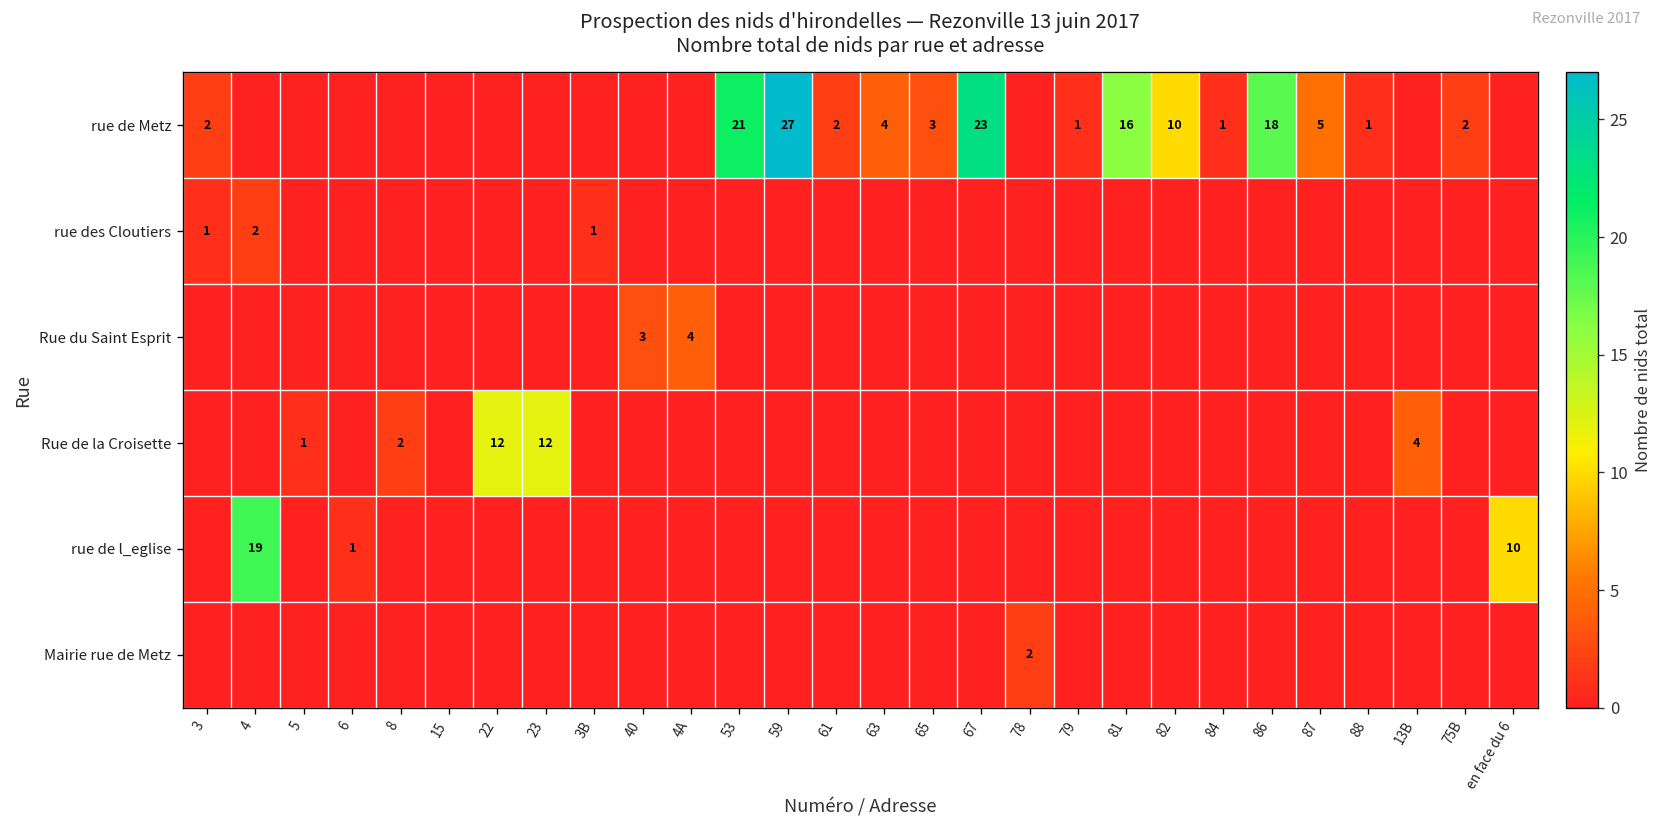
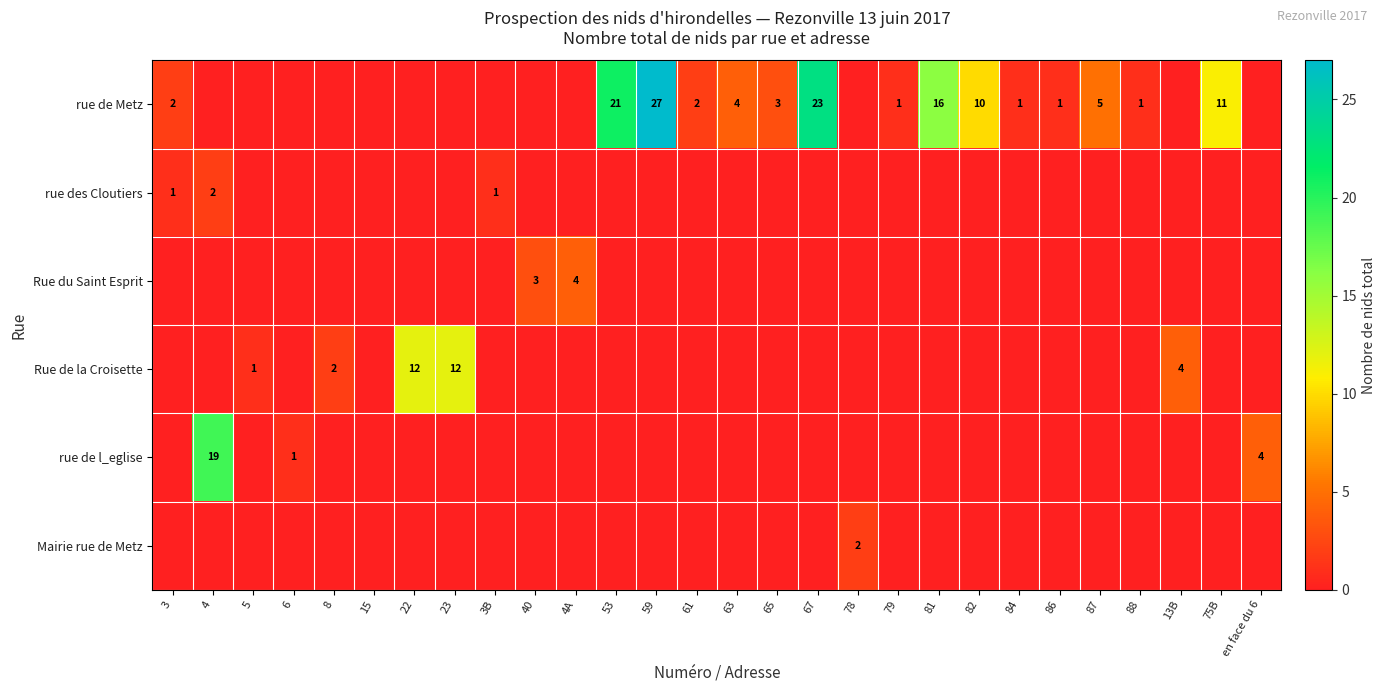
  {
    "rue de Metz": {
      "3": 2,
      "53": 21,
      "59": 27,
      "61": 2,
      "63": 4,
      "65": 3,
      "67": 23,
      "79": 1,
      "81": 16,
      "82": 10,
      "84": 1,
-     "86": 18,
+     "86": 1,
      "87": 5,
      "88": 1,
-     "75B": 2
+     "75B": 11
    },
    "rue des Cloutiers": {
      "3": 1,
      "4": 2,
      "3B": 1
    },
    "Rue du Saint Esprit": {
      "40": 3,
      "4A": 4
    },
    "Rue de la Croisette": {
      "5": 1,
      "8": 2,
      "22": 12,
      "23": 12,
      "13B": 4
    },
    "rue de l_eglise": {
      "4": 19,
      "6": 1,
-     "en face du 6": 10
+     "en face du 6": 4
    },
    "Mairie rue de Metz": {
      "78": 2
    }
  }
